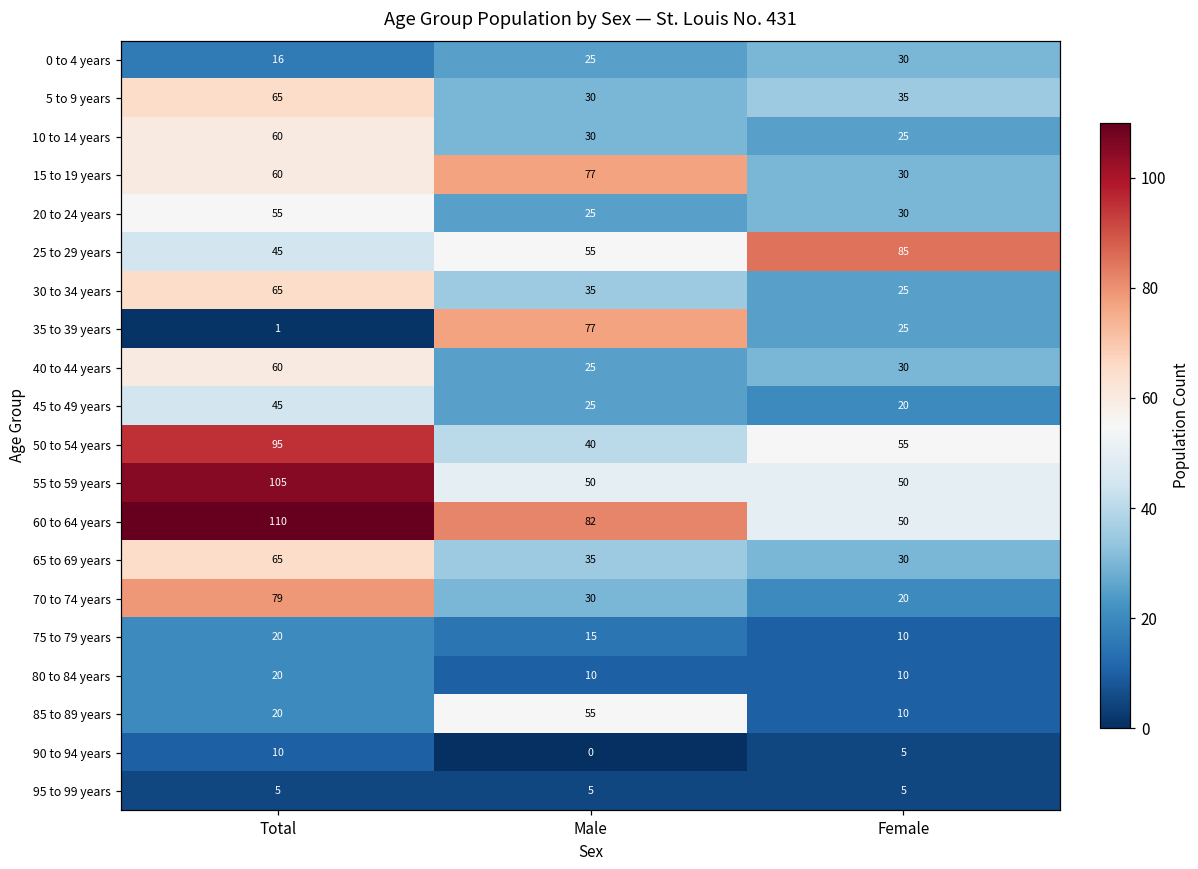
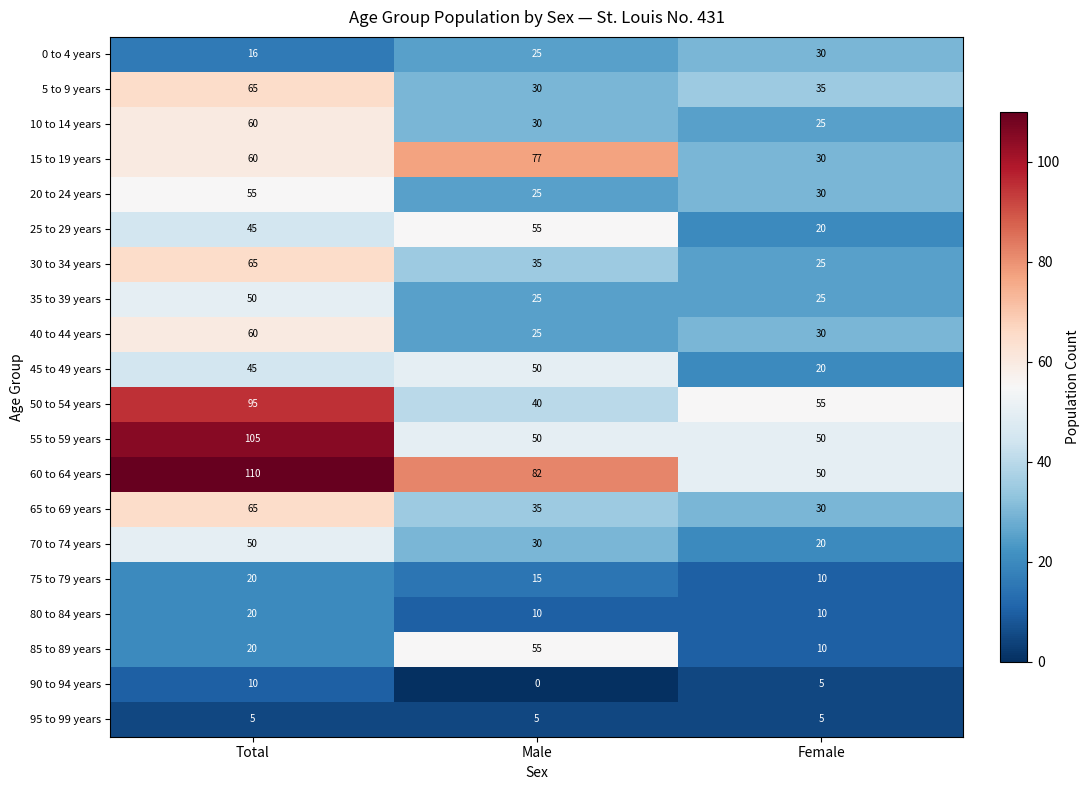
  {
    "0 to 4 years": {
      "Total": 16,
      "Male": 25,
      "Female": 30
    },
    "5 to 9 years": {
      "Total": 65,
      "Male": 30,
      "Female": 35
    },
    "10 to 14 years": {
      "Total": 60,
      "Male": 30,
      "Female": 25
    },
    "15 to 19 years": {
      "Total": 60,
      "Male": 77,
      "Female": 30
    },
    "20 to 24 years": {
      "Total": 55,
      "Male": 25,
      "Female": 30
    },
    "25 to 29 years": {
      "Total": 45,
      "Male": 55,
-     "Female": 85
+     "Female": 20
    },
    "30 to 34 years": {
      "Total": 65,
      "Male": 35,
      "Female": 25
    },
    "35 to 39 years": {
-     "Total": 1,
-     "Male": 77,
+     "Total": 50,
+     "Male": 25,
      "Female": 25
    },
    "40 to 44 years": {
      "Total": 60,
      "Male": 25,
      "Female": 30
    },
    "45 to 49 years": {
      "Total": 45,
-     "Male": 25,
+     "Male": 50,
      "Female": 20
    },
    "50 to 54 years": {
      "Total": 95,
      "Male": 40,
      "Female": 55
    },
    "55 to 59 years": {
      "Total": 105,
      "Male": 50,
      "Female": 50
    },
    "60 to 64 years": {
      "Total": 110,
      "Male": 82,
      "Female": 50
    },
    "65 to 69 years": {
      "Total": 65,
      "Male": 35,
      "Female": 30
    },
    "70 to 74 years": {
-     "Total": 79,
+     "Total": 50,
      "Male": 30,
      "Female": 20
    },
    "75 to 79 years": {
      "Total": 20,
      "Male": 15,
      "Female": 10
    },
    "80 to 84 years": {
      "Total": 20,
      "Male": 10,
      "Female": 10
    },
    "85 to 89 years": {
      "Total": 20,
      "Male": 55,
      "Female": 10
    },
    "90 to 94 years": {
      "Total": 10,
      "Male": 0,
      "Female": 5
    },
    "95 to 99 years": {
      "Total": 5,
      "Male": 5,
      "Female": 5
    }
  }
